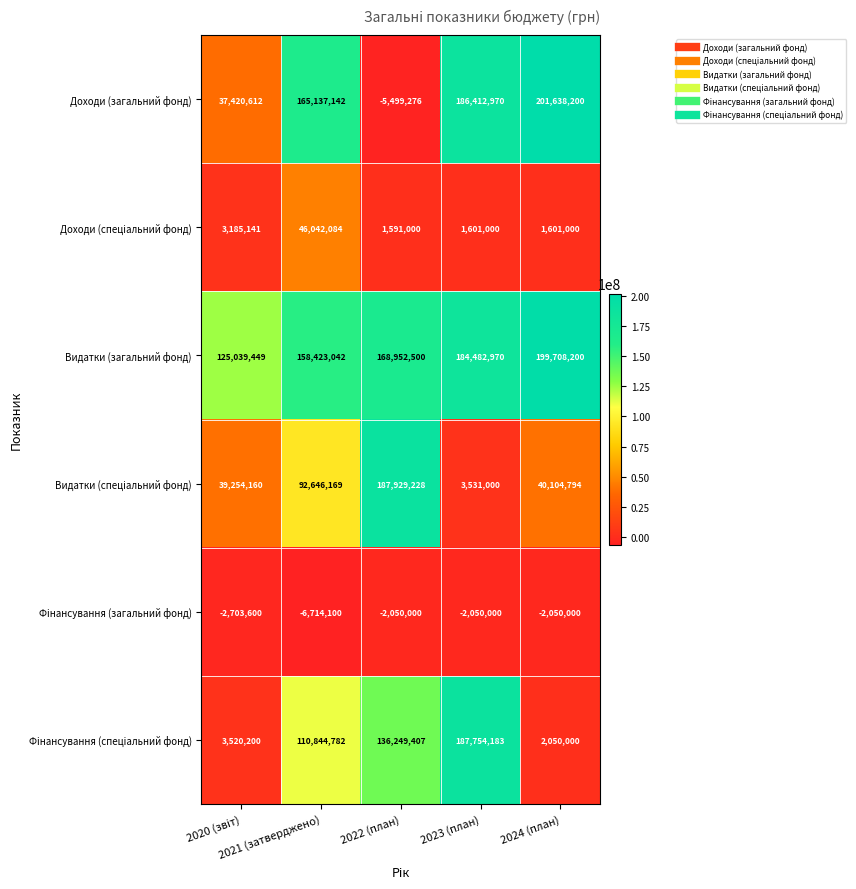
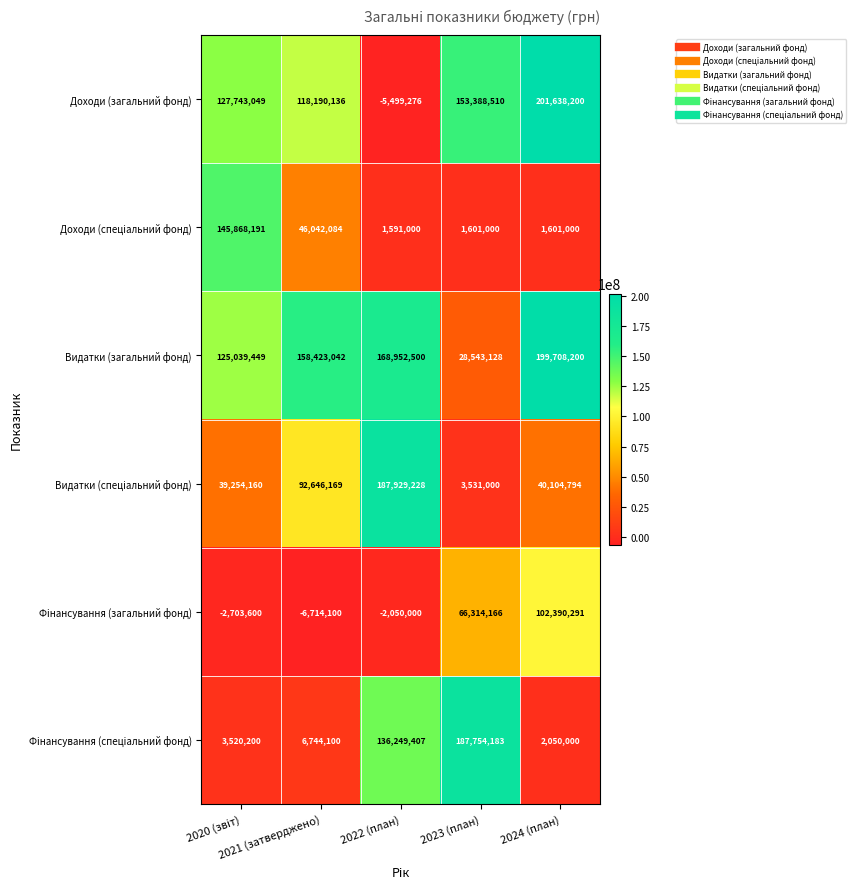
  {
    "Доходи (загальний фонд)": {
-     "2020 (звіт)": "37,420,612",
-     "2021 (затверджено)": "165,137,142",
+     "2020 (звіт)": "127,743,049",
+     "2021 (затверджено)": "118,190,136",
      "2022 (план)": "-5,499,276",
-     "2023 (план)": "186,412,970",
+     "2023 (план)": "153,388,510",
      "2024 (план)": "201,638,200"
    },
    "Доходи (спеціальний фонд)": {
-     "2020 (звіт)": "3,185,141",
+     "2020 (звіт)": "145,868,191",
      "2021 (затверджено)": "46,042,084",
      "2022 (план)": "1,591,000",
      "2023 (план)": "1,601,000",
      "2024 (план)": "1,601,000"
    },
    "Видатки (загальний фонд)": {
      "2020 (звіт)": "125,039,449",
      "2021 (затверджено)": "158,423,042",
      "2022 (план)": "168,952,500",
-     "2023 (план)": "184,482,970",
+     "2023 (план)": "28,543,128",
      "2024 (план)": "199,708,200"
    },
    "Видатки (спеціальний фонд)": {
      "2020 (звіт)": "39,254,160",
      "2021 (затверджено)": "92,646,169",
      "2022 (план)": "187,929,228",
      "2023 (план)": "3,531,000",
      "2024 (план)": "40,104,794"
    },
    "Фінансування (загальний фонд)": {
      "2020 (звіт)": "-2,703,600",
      "2021 (затверджено)": "-6,714,100",
      "2022 (план)": "-2,050,000",
-     "2023 (план)": "-2,050,000",
-     "2024 (план)": "-2,050,000"
+     "2023 (план)": "66,314,166",
+     "2024 (план)": "102,390,291"
    },
    "Фінансування (спеціальний фонд)": {
      "2020 (звіт)": "3,520,200",
-     "2021 (затверджено)": "110,844,782",
+     "2021 (затверджено)": "6,744,100",
      "2022 (план)": "136,249,407",
      "2023 (план)": "187,754,183",
      "2024 (план)": "2,050,000"
    }
  }
